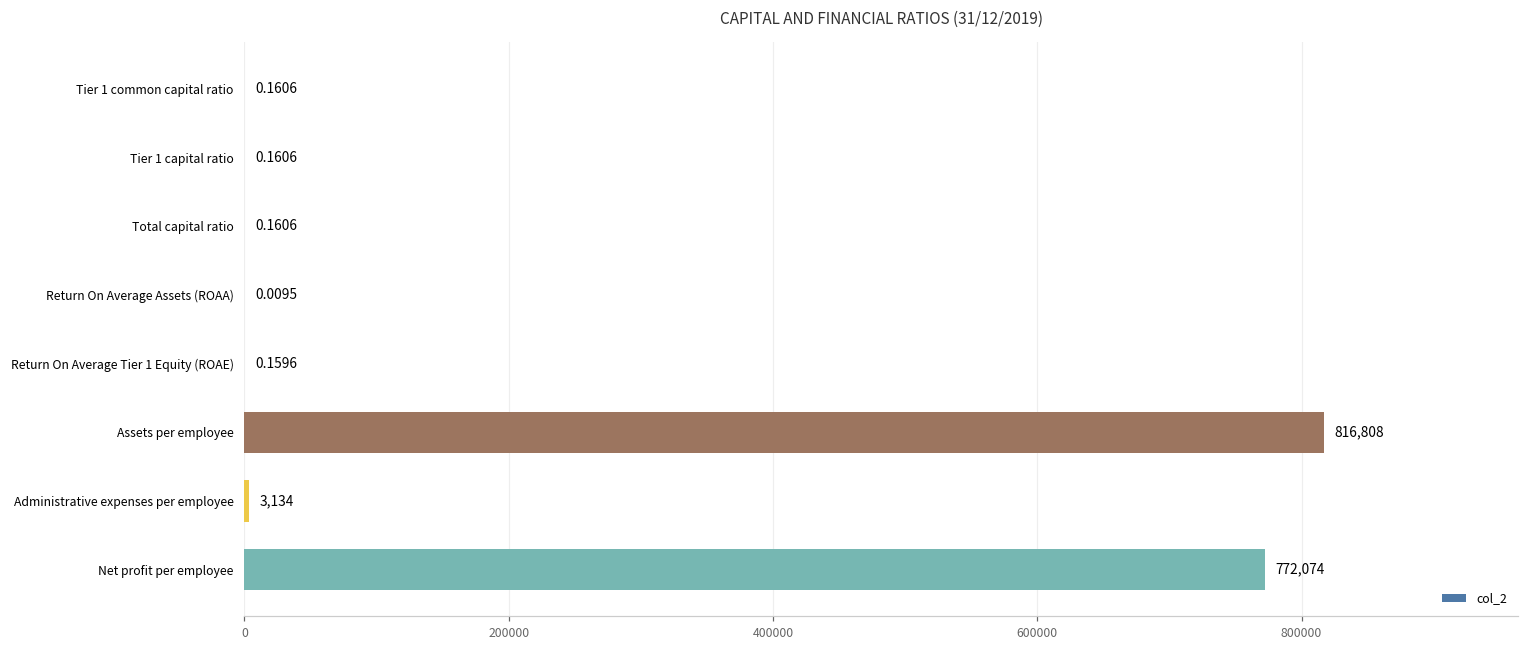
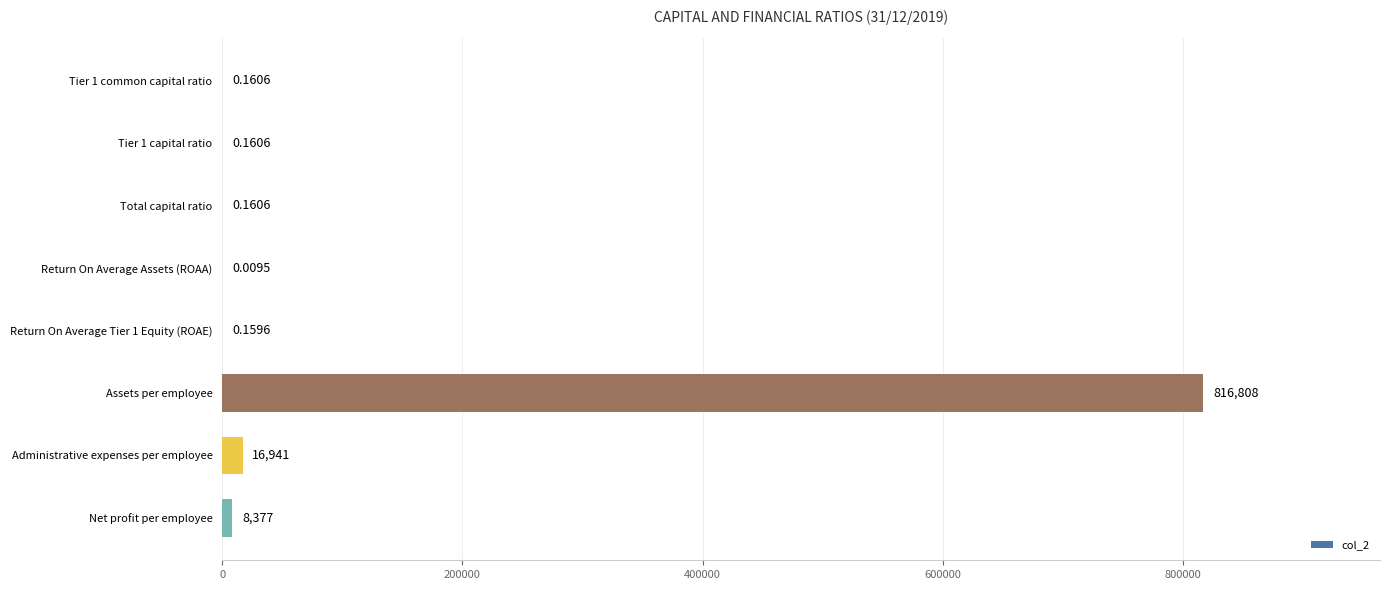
  {
    "Tier 1 common capital ratio": "0.1606",
    "Tier 1 capital ratio": "0.1606",
    "Total capital ratio": "0.1606",
    "Return On Average Assets (ROAA)": "0.0095",
    "Return On Average Tier 1 Equity (ROAE)": "0.1596",
    "Assets per employee": "816,808",
-   "Administrative expenses per employee": "3,134",
-   "Net profit per employee": "772,074"
+   "Administrative expenses per employee": "16,941",
+   "Net profit per employee": "8,377"
  }
